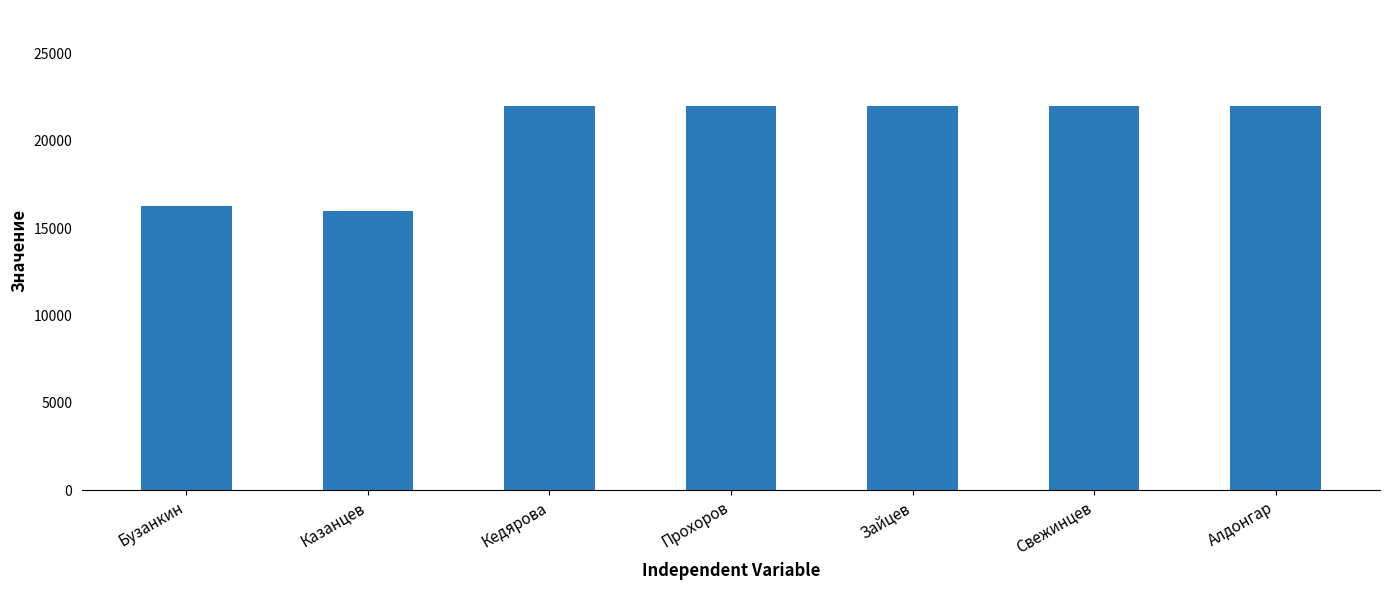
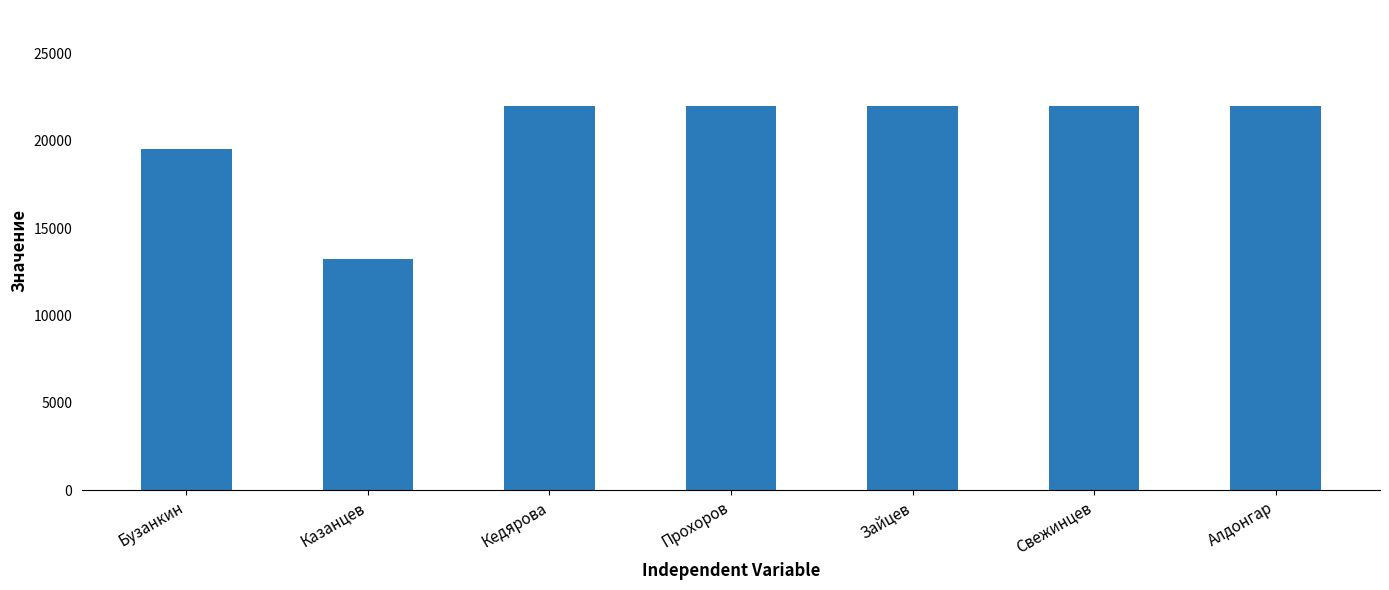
  {
-   "Бузанкин": 16300,
-   "Казанцев": 16000,
+   "Бузанкин": 19600,
+   "Казанцев": 13200,
    "Кедярова": 22000,
    "Прохоров": 22000,
    "Зайцев": 22000,
    "Свежинцев": 22000,
    "Алдонгар": 22000
  }
